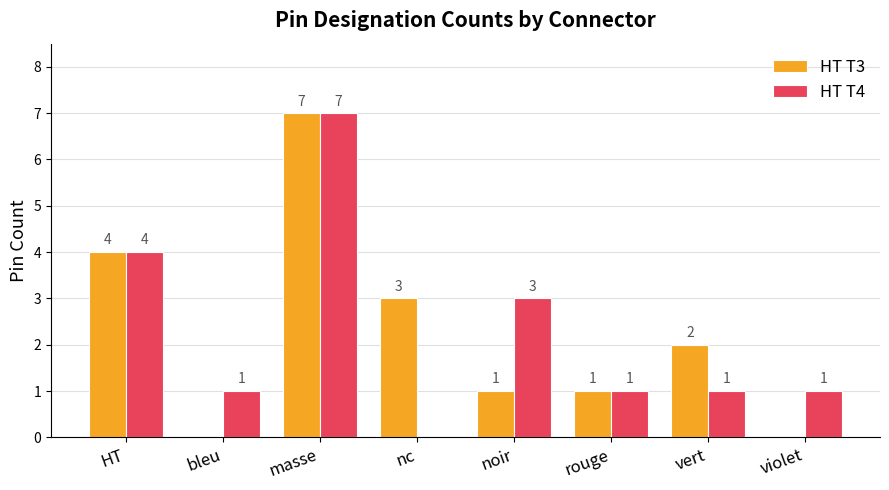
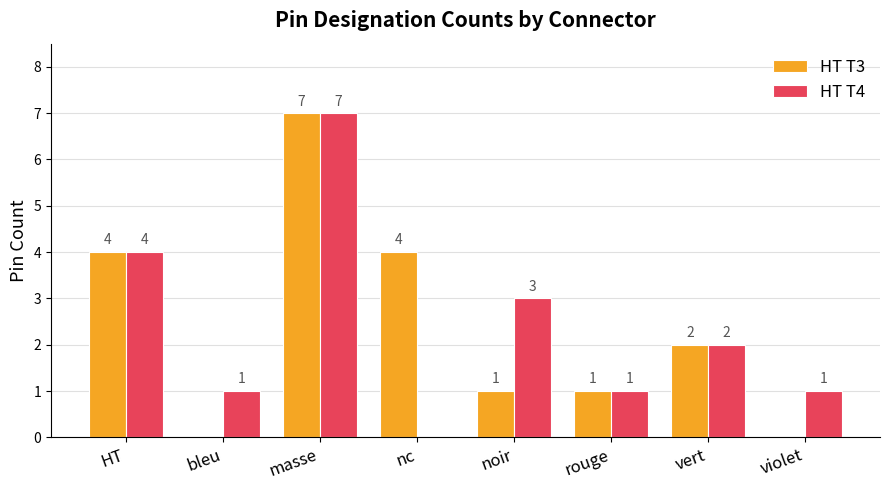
  {
    "HT T3": {
      "HT": 4,
      "masse": 7,
-     "nc": 3,
+     "nc": 4,
      "noir": 1,
      "rouge": 1,
      "vert": 2
    },
    "HT T4": {
      "HT": 4,
      "bleu": 1,
      "masse": 7,
      "noir": 3,
      "rouge": 1,
-     "vert": 1,
+     "vert": 2,
      "violet": 1
    }
  }
